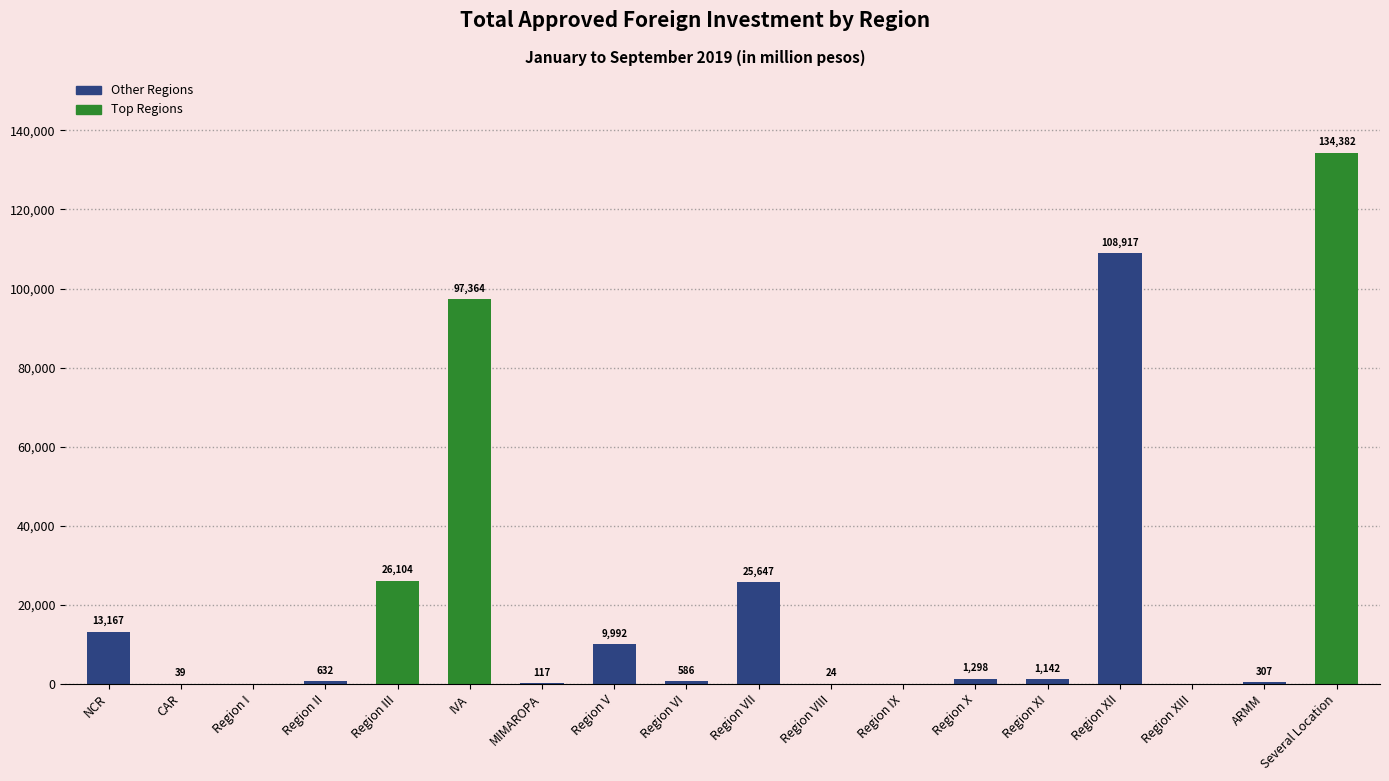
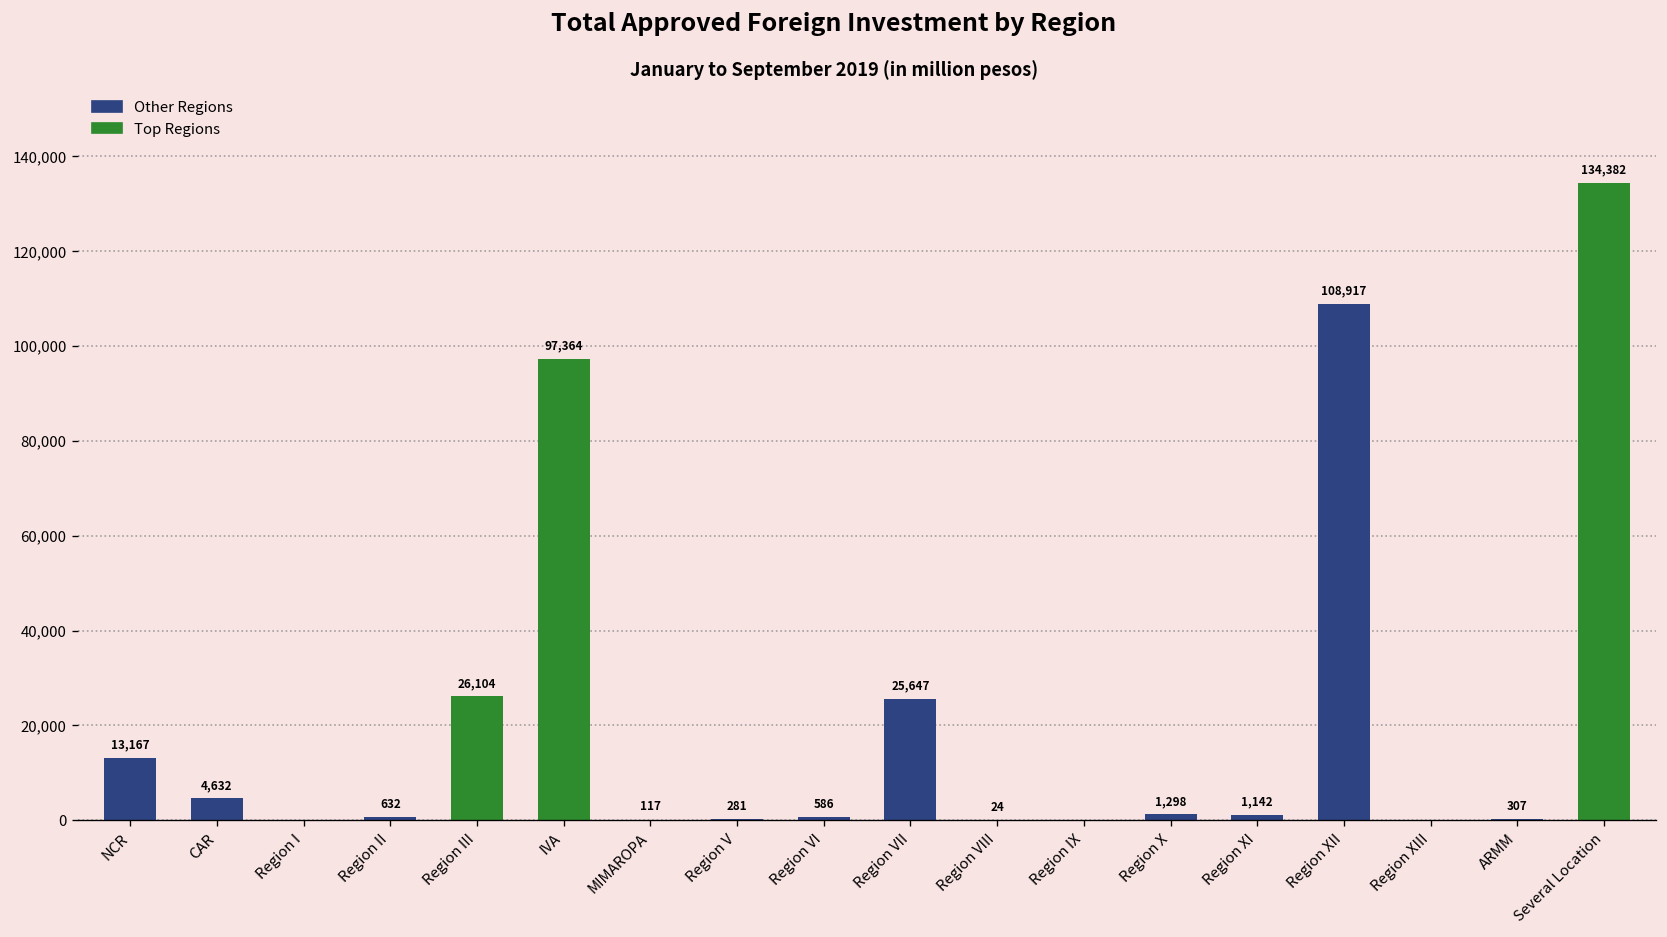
  {
    "NCR": "13,167",
-   "CAR": "39",
+   "CAR": "4,632",
    "Region II": "632",
    "Region III": "26,104",
    "IVA": "97,364",
    "MIMAROPA": "117",
-   "Region V": "9,992",
+   "Region V": "281",
    "Region VI": "586",
    "Region VII": "25,647",
    "Region VIII": "24",
    "Region X": "1,298",
    "Region XI": "1,142",
    "Region XII": "108,917",
    "ARMM": "307",
    "Several Location": "134,382"
  }
